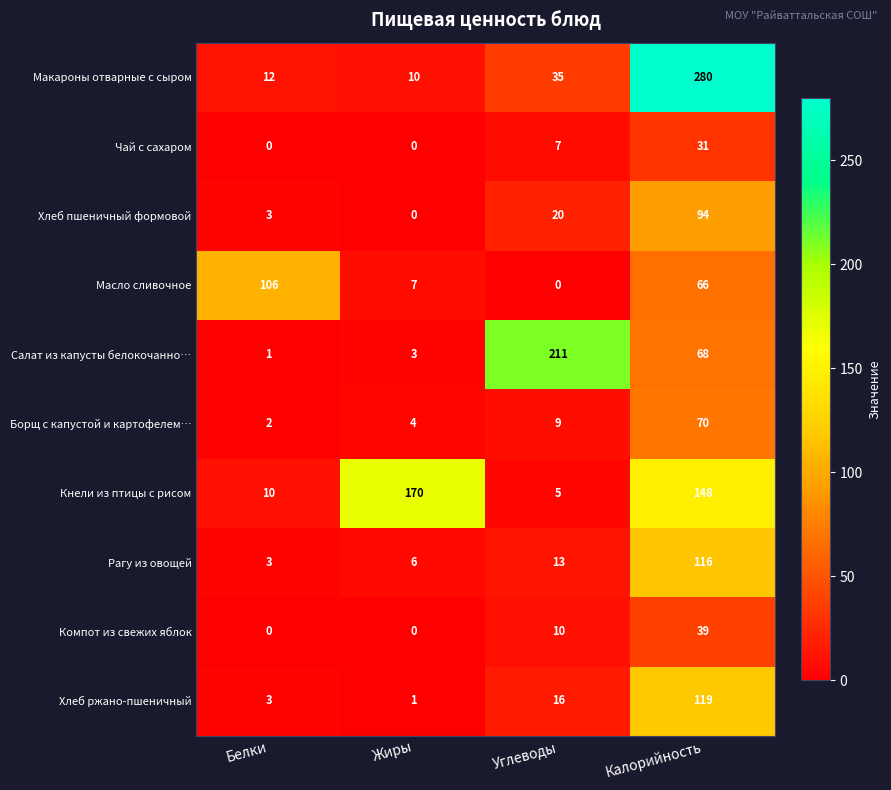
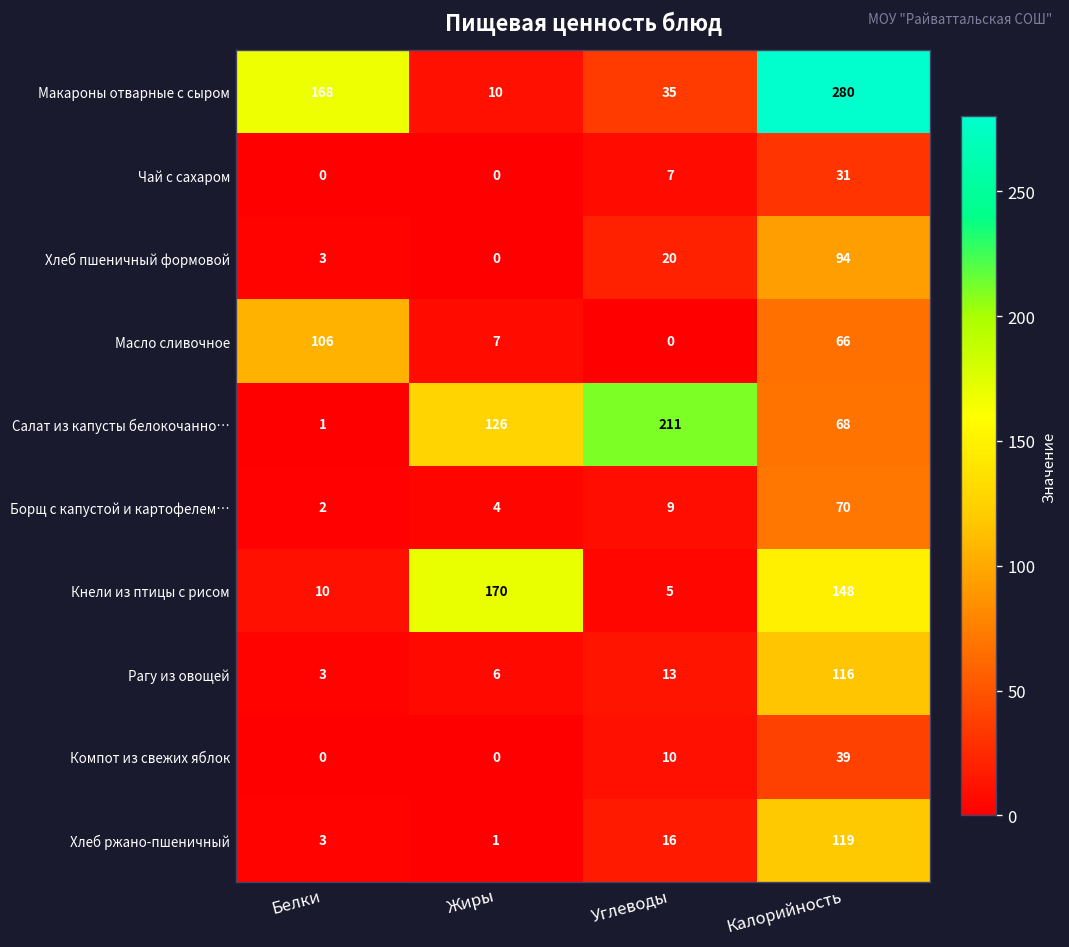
  {
    "Макароны отварные с сыром": {
-     "Белки": 12,
+     "Белки": 168,
      "Жиры": 10,
      "Углеводы": 35,
      "Калорийность": 280
    },
    "Чай с сахаром": {
      "Белки": 0,
      "Жиры": 0,
      "Углеводы": 7,
      "Калорийность": 31
    },
    "Хлеб пшеничный формовой": {
      "Белки": 3,
      "Жиры": 0,
      "Углеводы": 20,
      "Калорийность": 94
    },
    "Масло сливочное": {
      "Белки": 106,
      "Жиры": 7,
      "Углеводы": 0,
      "Калорийность": 66
    },
    "Салат из капусты белокочанно…": {
      "Белки": 1,
-     "Жиры": 3,
+     "Жиры": 126,
      "Углеводы": 211,
      "Калорийность": 68
    },
    "Борщ с капустой и картофелем…": {
      "Белки": 2,
      "Жиры": 4,
      "Углеводы": 9,
      "Калорийность": 70
    },
    "Кнели из птицы с рисом": {
      "Белки": 10,
      "Жиры": 170,
      "Углеводы": 5,
      "Калорийность": 148
    },
    "Рагу из овощей": {
      "Белки": 3,
      "Жиры": 6,
      "Углеводы": 13,
      "Калорийность": 116
    },
    "Компот из свежих яблок": {
      "Белки": 0,
      "Жиры": 0,
      "Углеводы": 10,
      "Калорийность": 39
    },
    "Хлеб ржано-пшеничный": {
      "Белки": 3,
      "Жиры": 1,
      "Углеводы": 16,
      "Калорийность": 119
    }
  }
